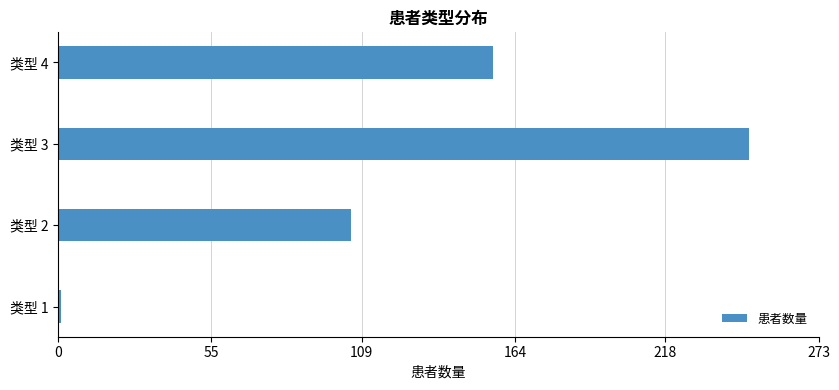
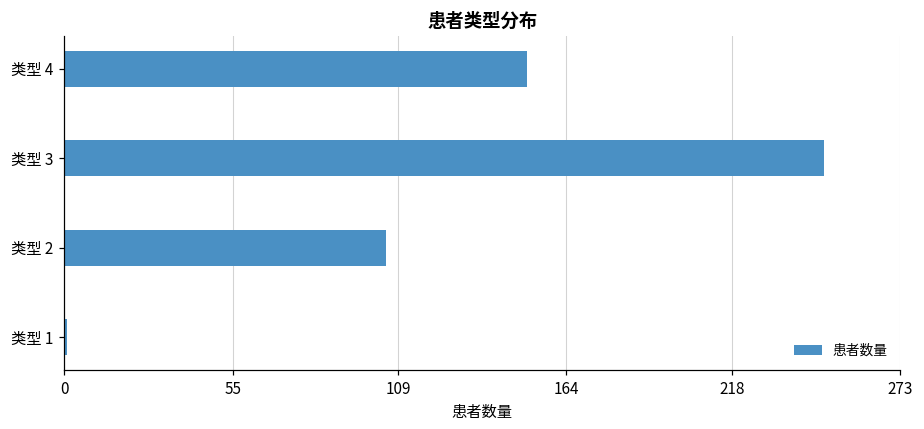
  {
-   "类型 4": 156,
+   "类型 4": 151,
    "类型 3": 248,
    "类型 2": 105,
    "类型 1": 1
  }
